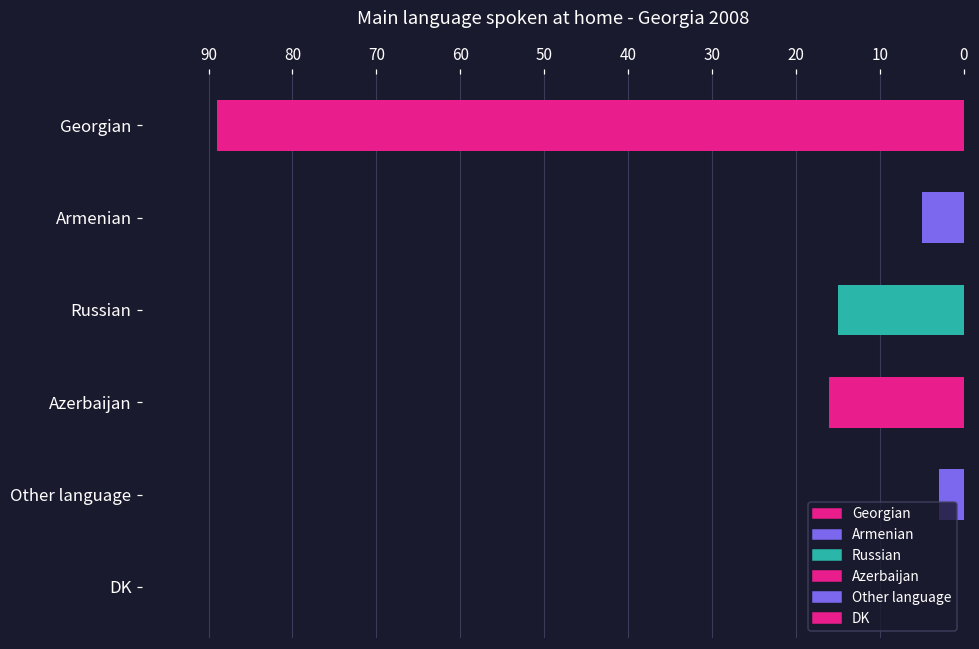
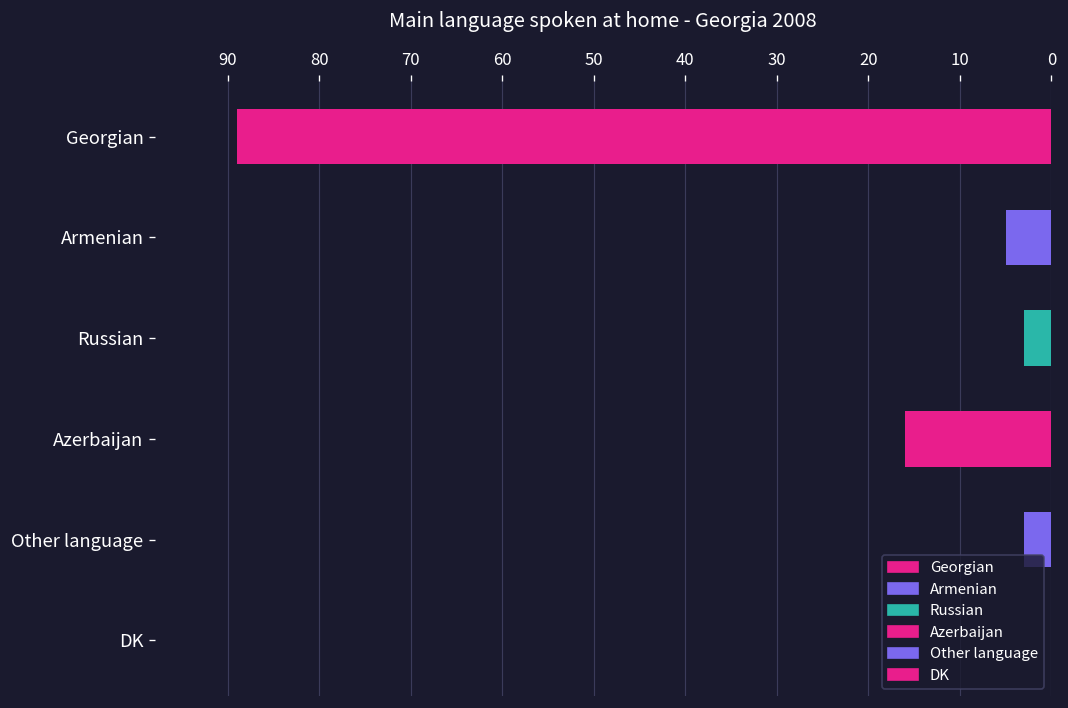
  {
    "Georgian": 89,
    "Armenian": 5,
-   "Russian": 15,
+   "Russian": 3,
    "Azerbaijan": 16,
    "Other language": 3,
    "DK": 0
  }
